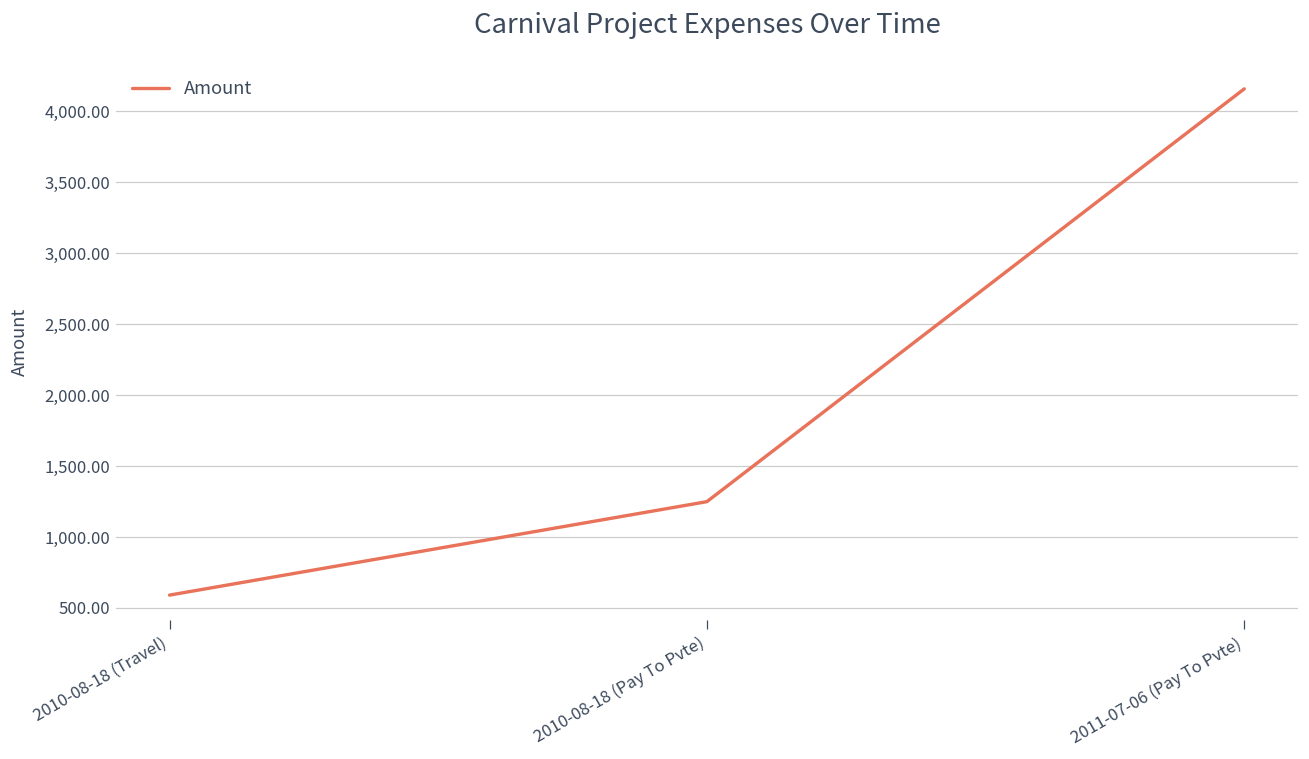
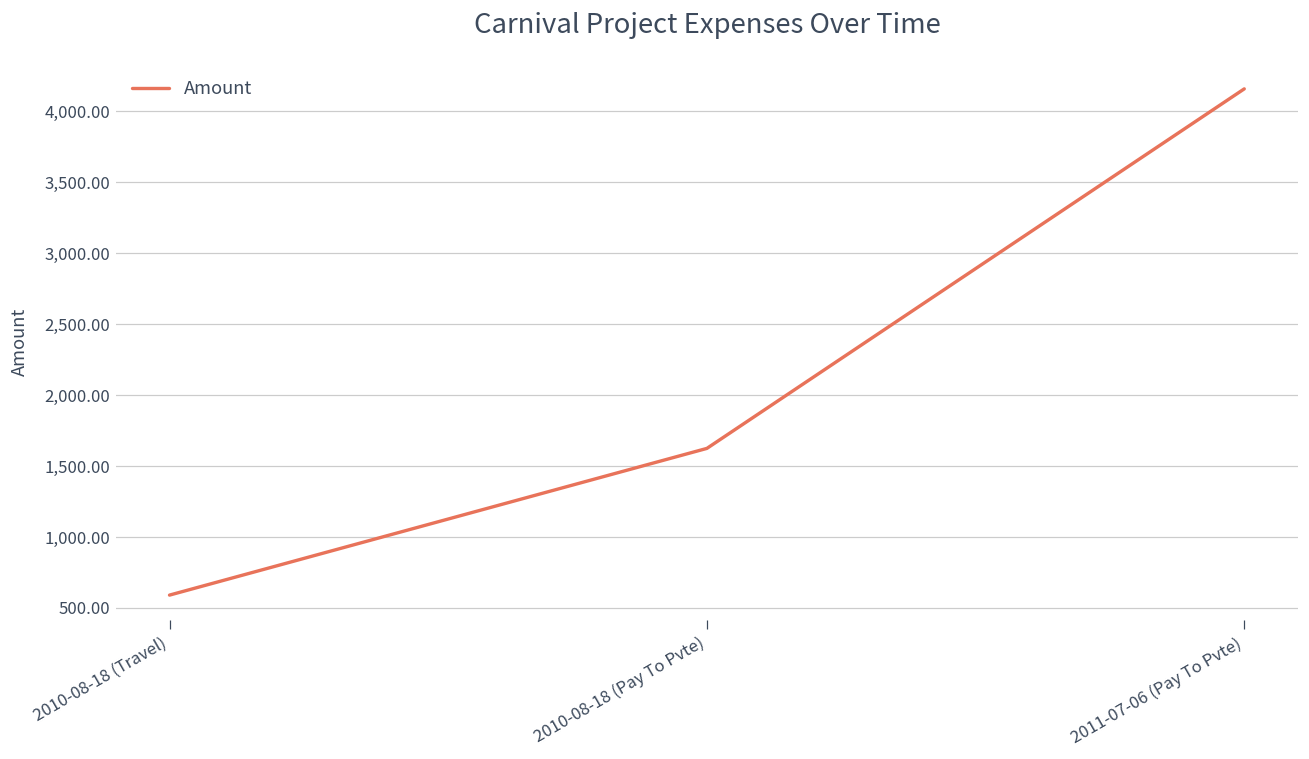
  {
    "2010-08-18 (Travel)": "590",
-   "2010-08-18 (Pay To Pvte)": "1,250",
+   "2010-08-18 (Pay To Pvte)": "1,620",
    "2011-07-06 (Pay To Pvte)": "4,160"
  }
